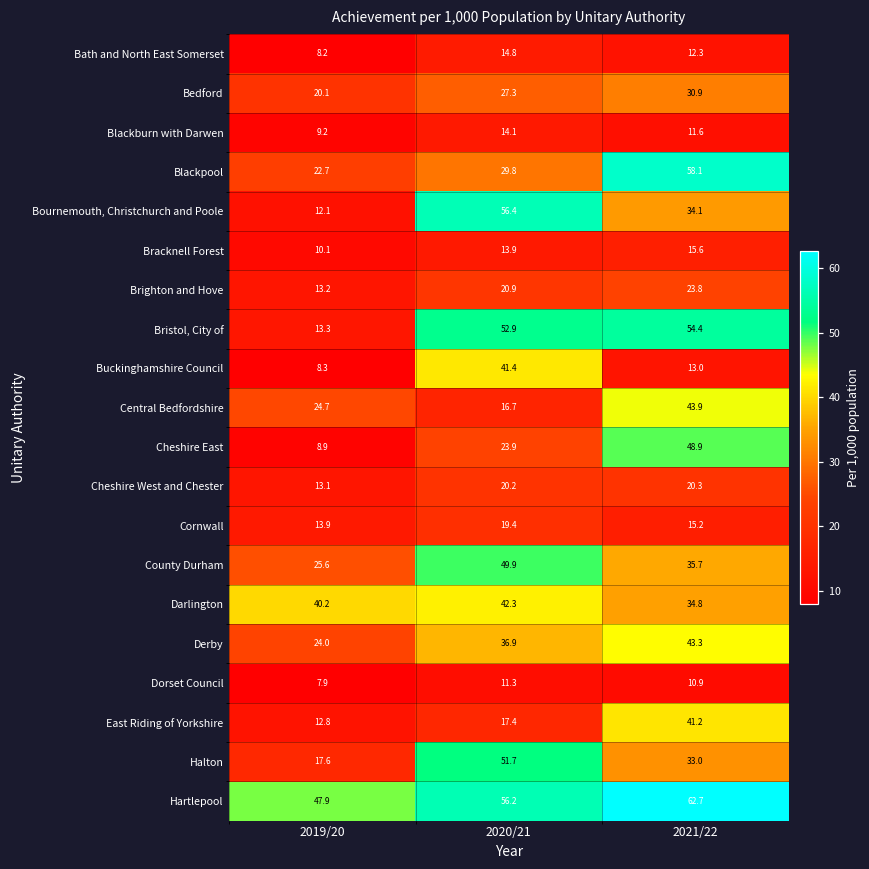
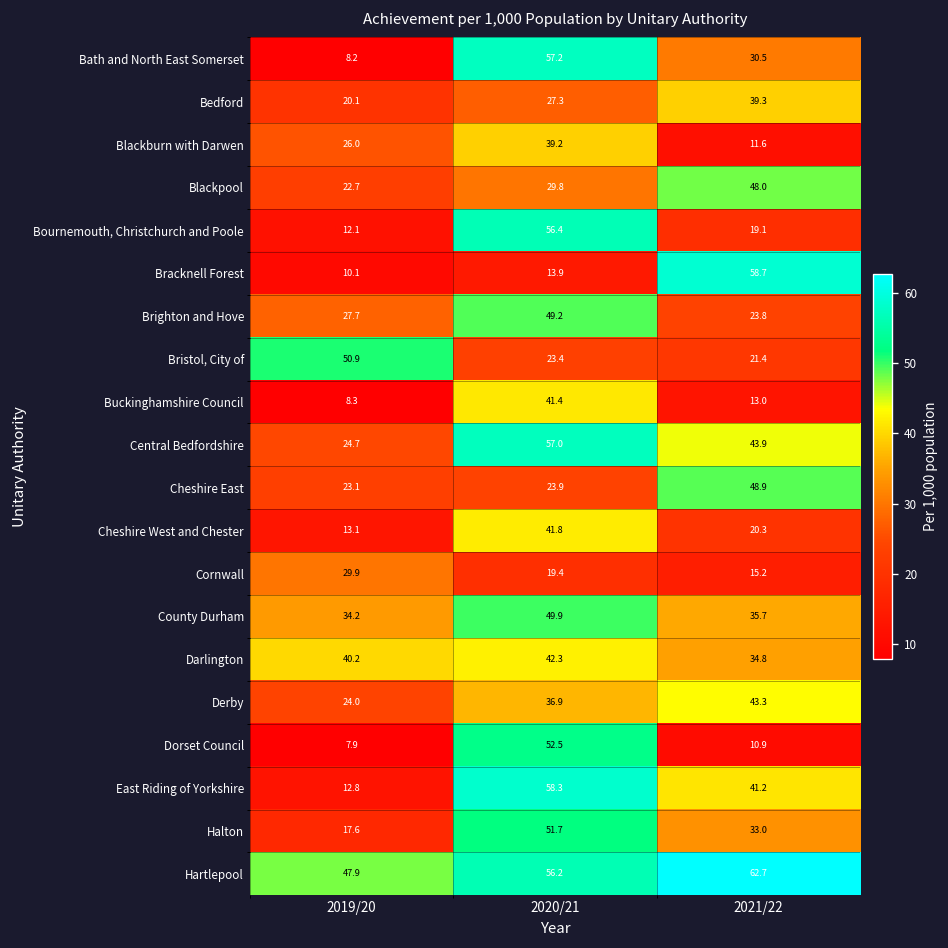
  {
    "Bath and North East Somerset": {
      "2019/20": 8.2,
-     "2020/21": 14.8,
-     "2021/22": 12.3
+     "2020/21": 57.2,
+     "2021/22": 30.5
    },
    "Bedford": {
      "2019/20": 20.1,
      "2020/21": 27.3,
-     "2021/22": 30.9
+     "2021/22": 39.3
    },
    "Blackburn with Darwen": {
-     "2019/20": 9.2,
-     "2020/21": 14.1,
+     "2019/20": 26.0,
+     "2020/21": 39.2,
      "2021/22": 11.6
    },
    "Blackpool": {
      "2019/20": 22.7,
      "2020/21": 29.8,
-     "2021/22": 58.1
+     "2021/22": 48.0
    },
    "Bournemouth, Christchurch and Poole": {
      "2019/20": 12.1,
      "2020/21": 56.4,
-     "2021/22": 34.1
+     "2021/22": 19.1
    },
    "Bracknell Forest": {
      "2019/20": 10.1,
      "2020/21": 13.9,
-     "2021/22": 15.6
+     "2021/22": 58.7
    },
    "Brighton and Hove": {
-     "2019/20": 13.2,
-     "2020/21": 20.9,
+     "2019/20": 27.7,
+     "2020/21": 49.2,
      "2021/22": 23.8
    },
    "Bristol, City of": {
-     "2019/20": 13.3,
-     "2020/21": 52.9,
-     "2021/22": 54.4
+     "2019/20": 50.9,
+     "2020/21": 23.4,
+     "2021/22": 21.4
    },
    "Buckinghamshire Council": {
      "2019/20": 8.3,
      "2020/21": 41.4,
      "2021/22": 13.0
    },
    "Central Bedfordshire": {
      "2019/20": 24.7,
-     "2020/21": 16.7,
+     "2020/21": 57.0,
      "2021/22": 43.9
    },
    "Cheshire East": {
-     "2019/20": 8.9,
+     "2019/20": 23.1,
      "2020/21": 23.9,
      "2021/22": 48.9
    },
    "Cheshire West and Chester": {
      "2019/20": 13.1,
-     "2020/21": 20.2,
+     "2020/21": 41.8,
      "2021/22": 20.3
    },
    "Cornwall": {
-     "2019/20": 13.9,
+     "2019/20": 29.9,
      "2020/21": 19.4,
      "2021/22": 15.2
    },
    "County Durham": {
-     "2019/20": 25.6,
+     "2019/20": 34.2,
      "2020/21": 49.9,
      "2021/22": 35.7
    },
    "Darlington": {
      "2019/20": 40.2,
      "2020/21": 42.3,
      "2021/22": 34.8
    },
    "Derby": {
      "2019/20": 24.0,
      "2020/21": 36.9,
      "2021/22": 43.3
    },
    "Dorset Council": {
      "2019/20": 7.9,
-     "2020/21": 11.3,
+     "2020/21": 52.5,
      "2021/22": 10.9
    },
    "East Riding of Yorkshire": {
      "2019/20": 12.8,
-     "2020/21": 17.4,
+     "2020/21": 58.3,
      "2021/22": 41.2
    },
    "Halton": {
      "2019/20": 17.6,
      "2020/21": 51.7,
      "2021/22": 33.0
    },
    "Hartlepool": {
      "2019/20": 47.9,
      "2020/21": 56.2,
      "2021/22": 62.7
    }
  }
